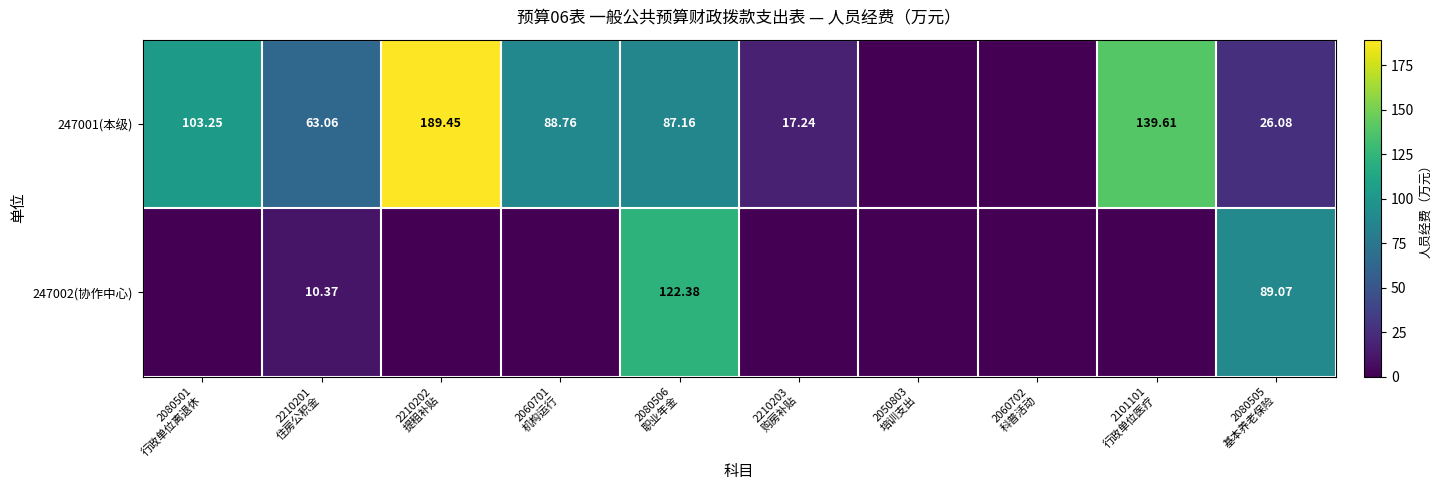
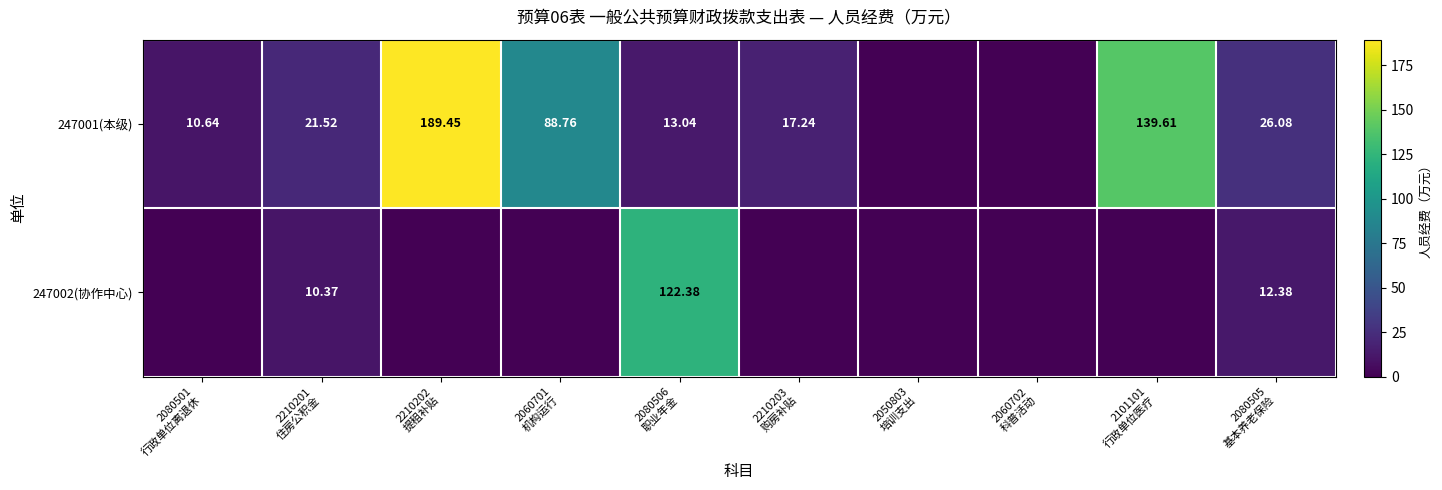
  {
    "247001(本级)": {
-     "2080501 行政单位离退休": 103.25,
-     "2210201 住房公积金": 63.06,
+     "2080501 行政单位离退休": 10.64,
+     "2210201 住房公积金": 21.52,
      "2210202 提租补贴": 189.45,
      "2060701 机构运行": 88.76,
-     "2080506 职业年金": 87.16,
+     "2080506 职业年金": 13.04,
      "2210203 购房补贴": 17.24,
      "2101101 行政单位医疗": 139.61,
      "2080505 基本养老保险": 26.08
    },
    "247002(协作中心)": {
      "2210201 住房公积金": 10.37,
      "2080506 职业年金": 122.38,
-     "2080505 基本养老保险": 89.07
+     "2080505 基本养老保险": 12.38
    }
  }
